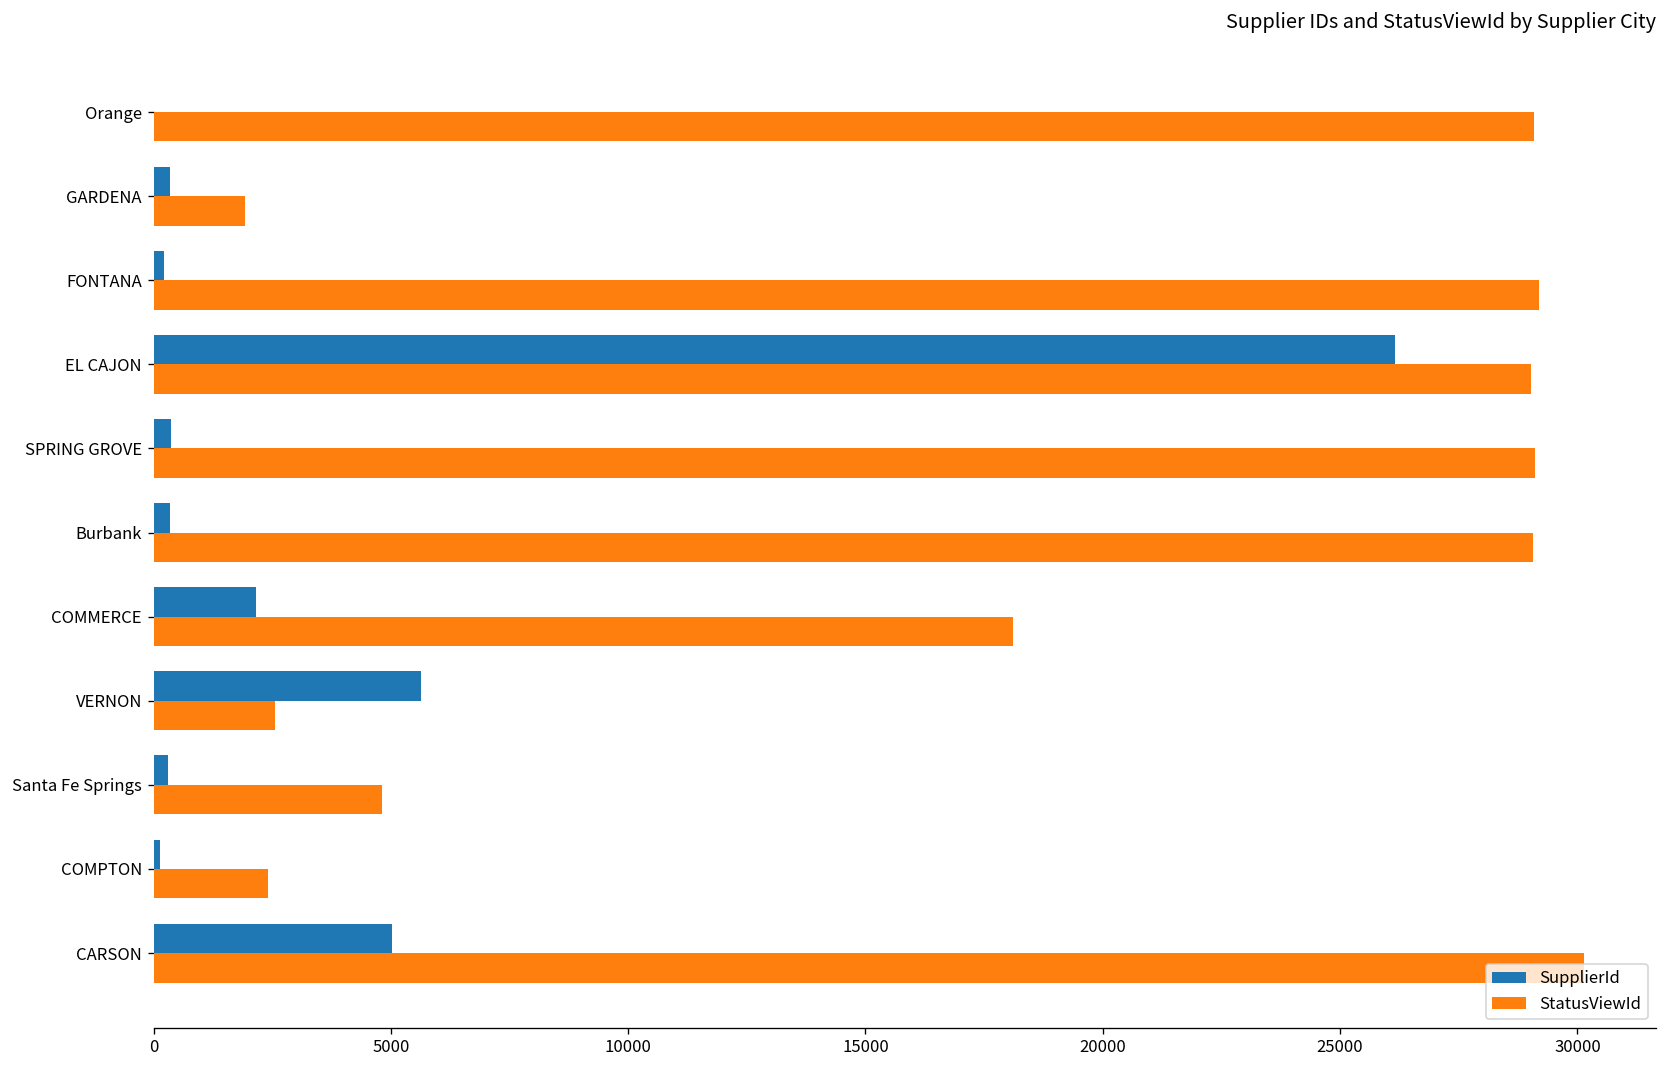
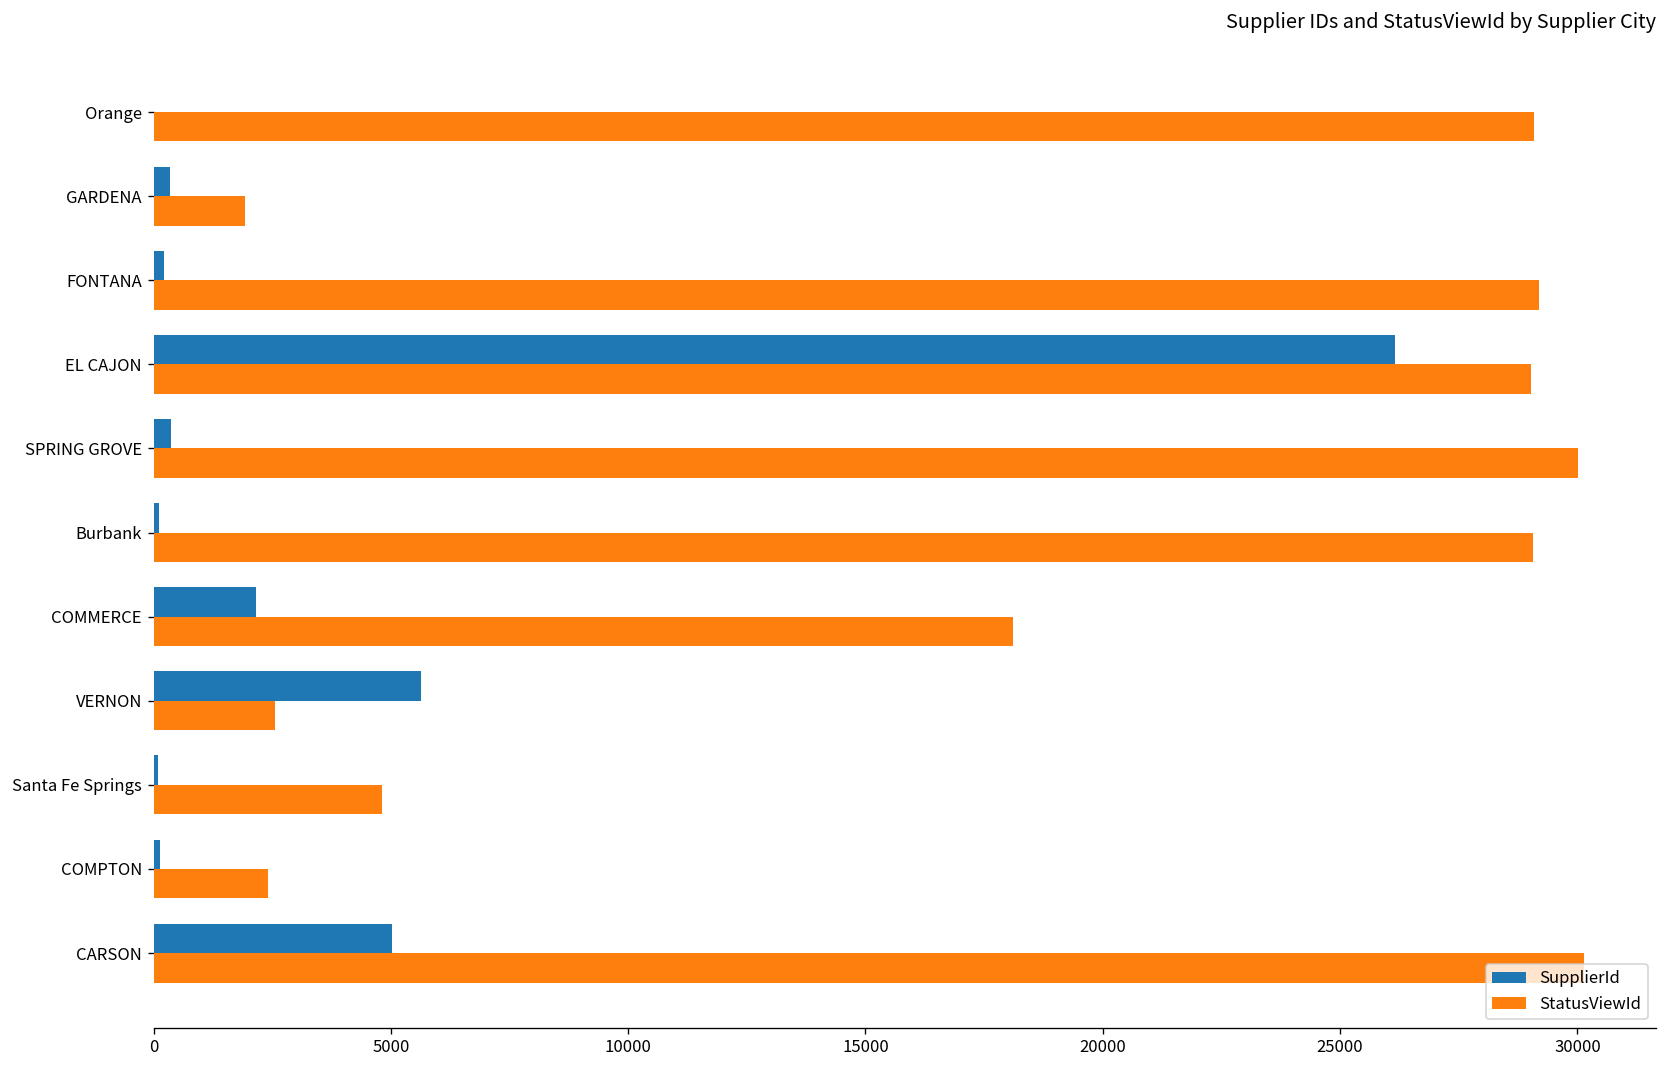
  {
    "SupplierId": {
      "GARDENA": 300,
      "FONTANA": 200,
      "EL CAJON": 26200,
      "SPRING GROVE": 400,
-     "Burbank": 300,
+     "Burbank": 100,
      "COMMERCE": 2200,
      "VERNON": 5600,
-     "Santa Fe Springs": 300,
+     "Santa Fe Springs": 100,
      "COMPTON": 100,
      "CARSON": 5000
    },
    "StatusViewId": {
      "Orange": 29100,
      "GARDENA": 1900,
      "FONTANA": 29200,
      "EL CAJON": 29000,
-     "SPRING GROVE": 29100,
+     "SPRING GROVE": 30000,
      "Burbank": 29100,
      "COMMERCE": 18100,
      "VERNON": 2600,
      "Santa Fe Springs": 4800,
      "COMPTON": 2400
    }
  }
